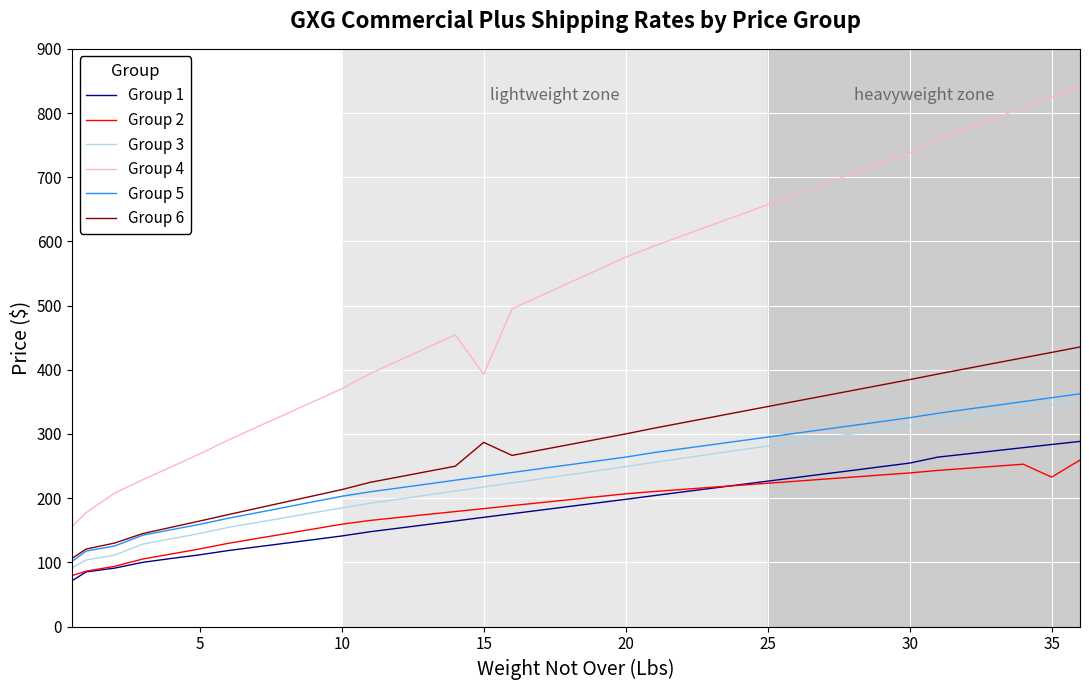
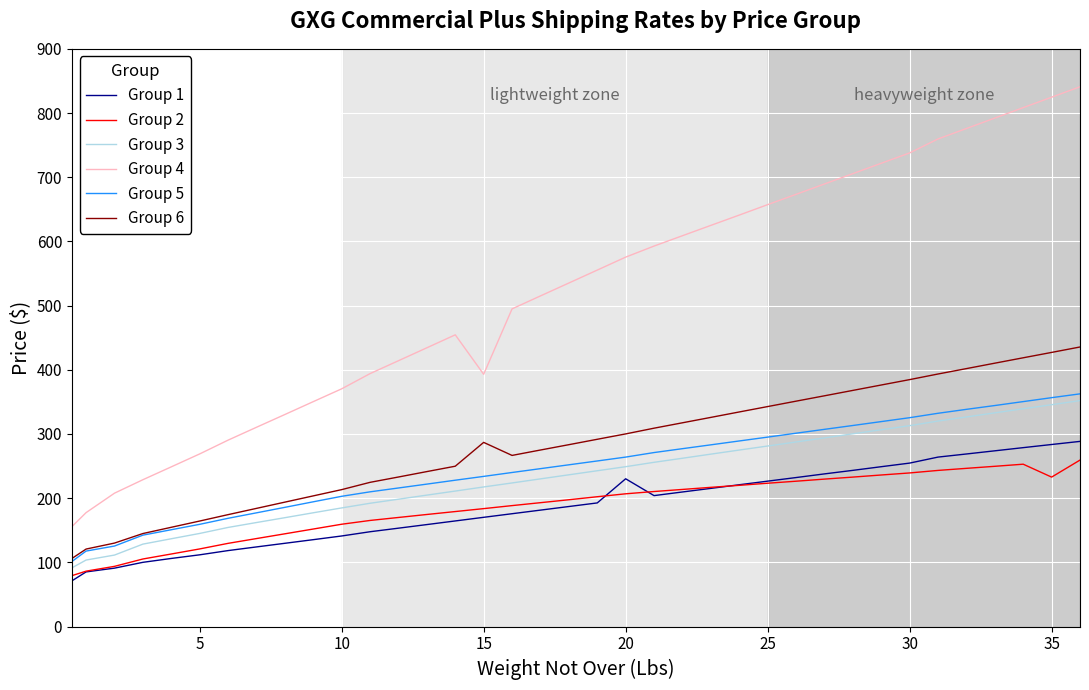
  {
    "Group 1": {
      "5": 110,
      "10": 140,
      "15": 170,
-     "20": 200,
+     "20": 230,
      "30": 250,
      "35": 280
    },
    "Group 2": {
      "5": 120,
      "10": 160,
      "15": 180,
      "20": 210,
      "30": 240,
      "35": 230
    },
    "Group 3": {
      "5": 150,
      "10": 180,
      "15": 220,
      "20": 250,
      "25": 280,
      "30": 310,
      "35": 350
    },
    "Group 4": {
      "5": 270,
      "10": 370,
      "15": 390,
      "20": 580,
      "25": 660,
      "30": 740,
      "35": 820
    },
    "Group 5": {
      "5": 160,
      "10": 200,
      "15": 230,
      "20": 260,
      "25": 300,
      "30": 330,
      "35": 360
    },
    "Group 6": {
      "5": 160,
      "10": 210,
      "15": 290,
      "20": 300,
      "25": 340,
      "30": 380,
      "35": 430
    }
  }
